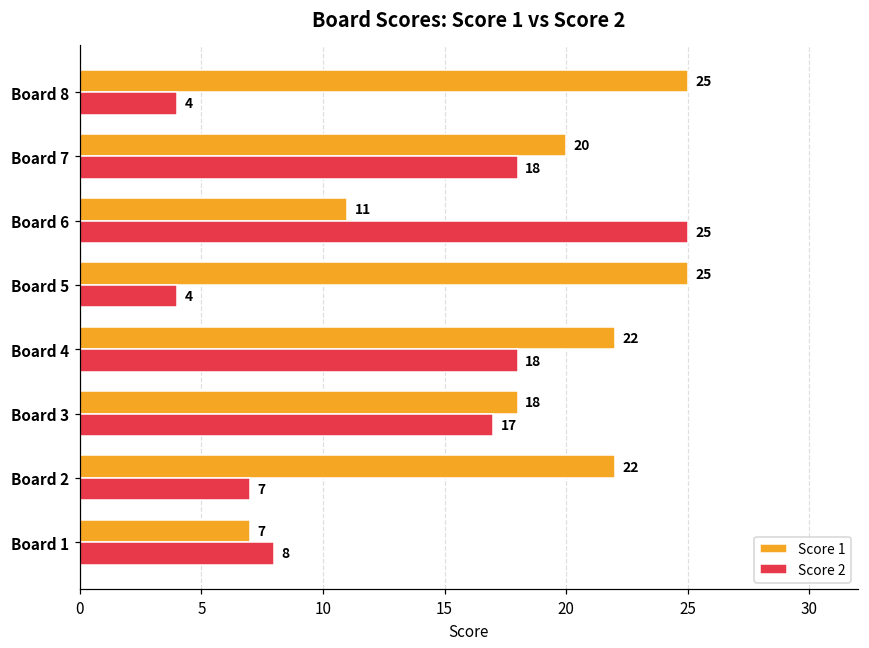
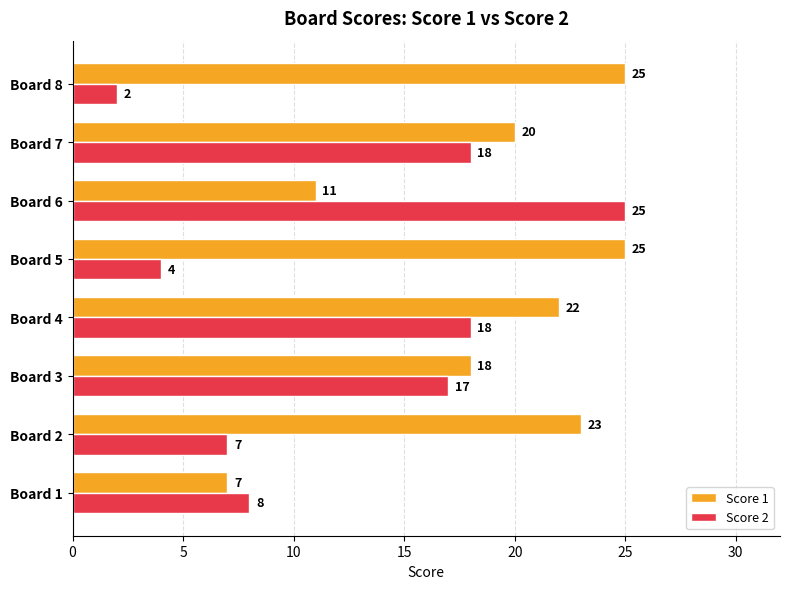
  {
    "Score 1": {
      "Board 8": 25,
      "Board 7": 20,
      "Board 6": 11,
      "Board 5": 25,
      "Board 4": 22,
      "Board 3": 18,
-     "Board 2": 22,
+     "Board 2": 23,
      "Board 1": 7
    },
    "Score 2": {
-     "Board 8": 4,
+     "Board 8": 2,
      "Board 7": 18,
      "Board 6": 25,
      "Board 5": 4,
      "Board 4": 18,
      "Board 3": 17,
      "Board 2": 7,
      "Board 1": 8
    }
  }
